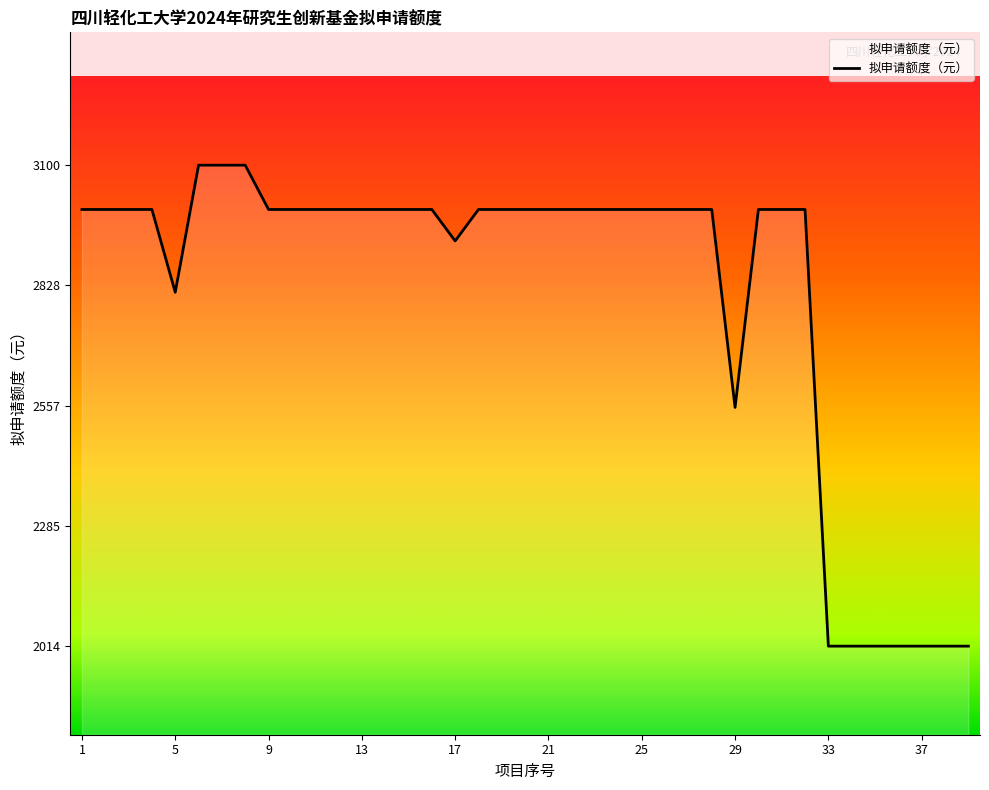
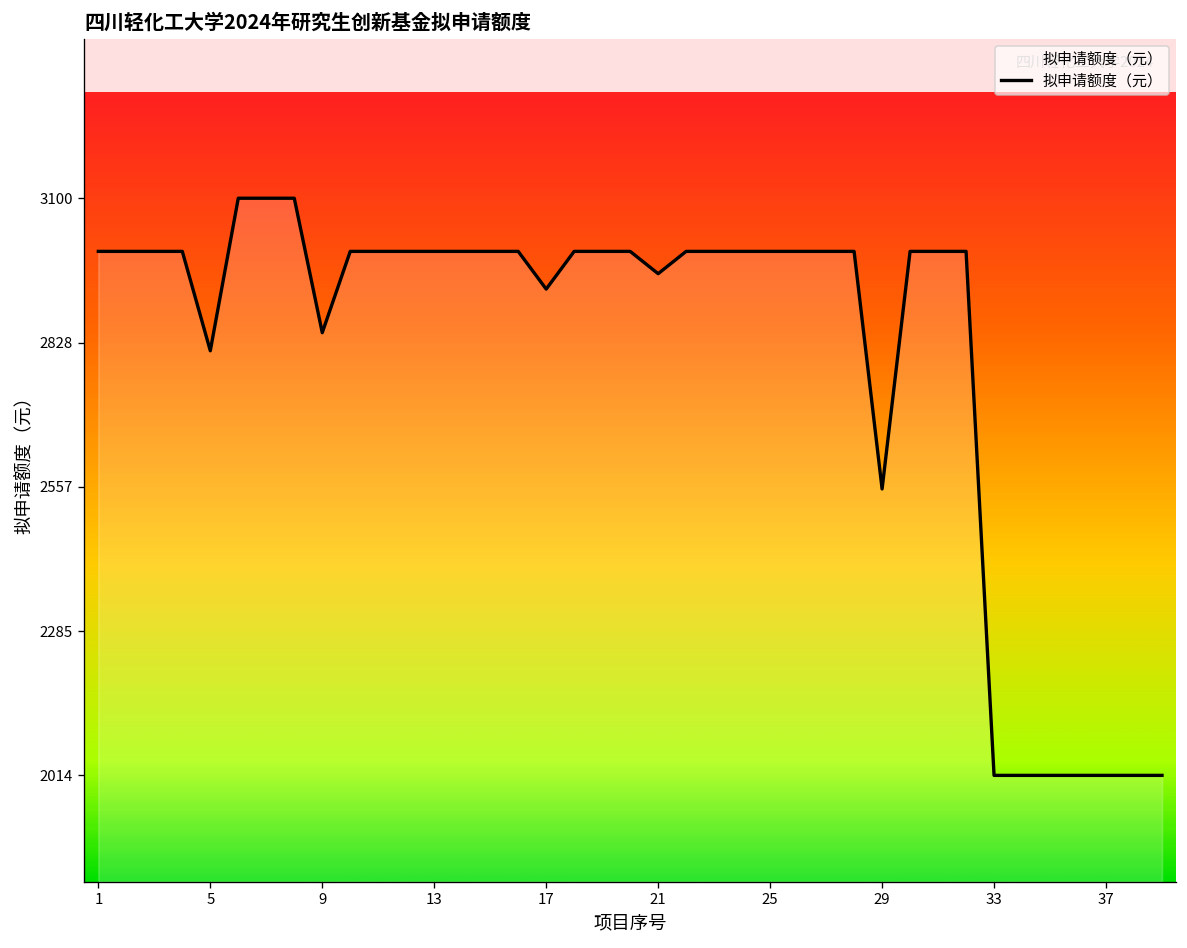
  {
    "1": 3000,
    "5": 2810,
-   "9": 3000,
+   "9": 2850,
    "13": 3000,
    "17": 2930,
-   "21": 3000,
+   "21": 2960,
    "25": 3000,
    "29": 2550,
    "33": 2010,
    "37": 2010
  }
